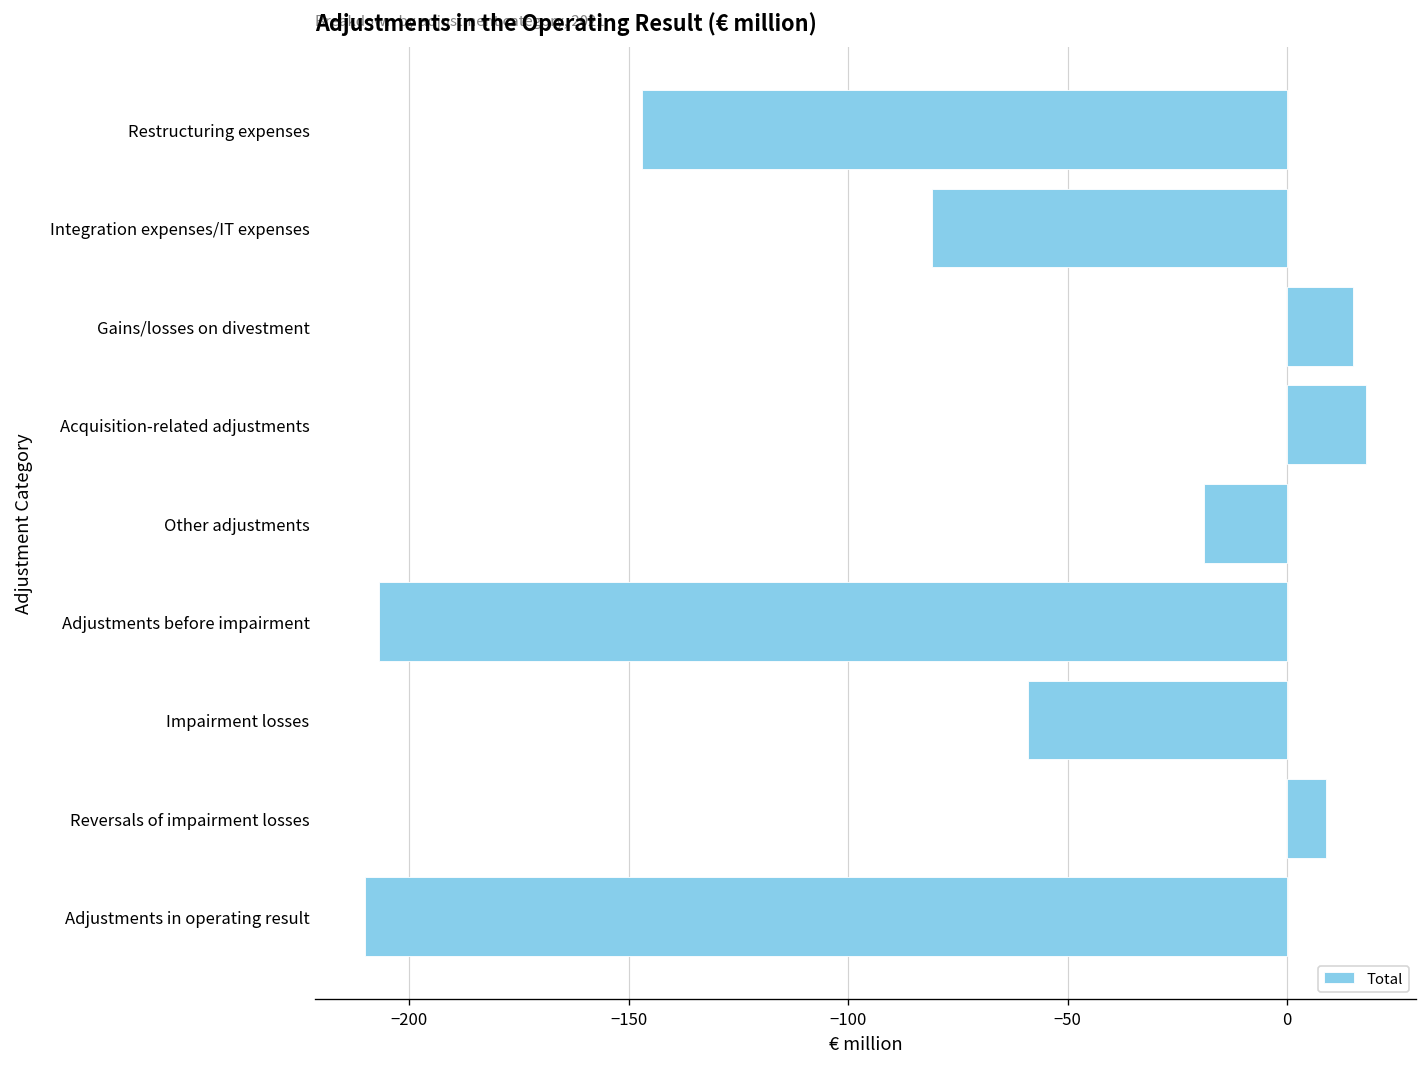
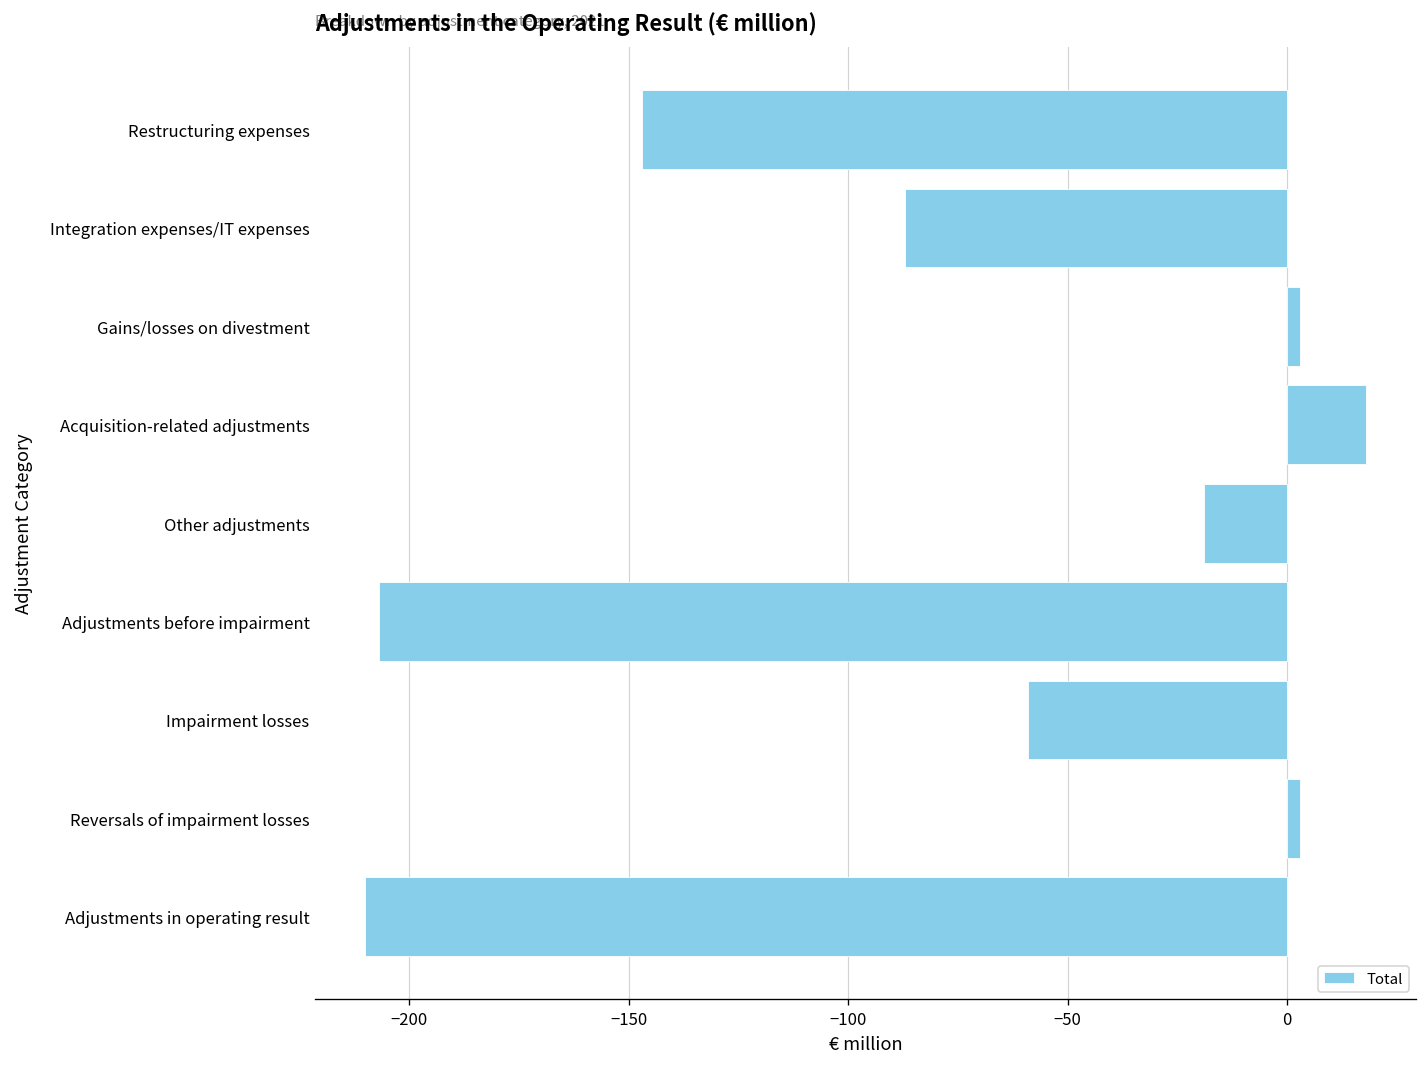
  {
    "Restructuring expenses": -147,
-   "Integration expenses/IT expenses": -81,
-   "Gains/losses on divestment": 15,
+   "Integration expenses/IT expenses": -87,
+   "Gains/losses on divestment": 3,
    "Acquisition-related adjustments": 18,
    "Other adjustments": -19,
    "Adjustments before impairment": -207,
    "Impairment losses": -59,
-   "Reversals of impairment losses": 9,
+   "Reversals of impairment losses": 3,
    "Adjustments in operating result": -210
  }
